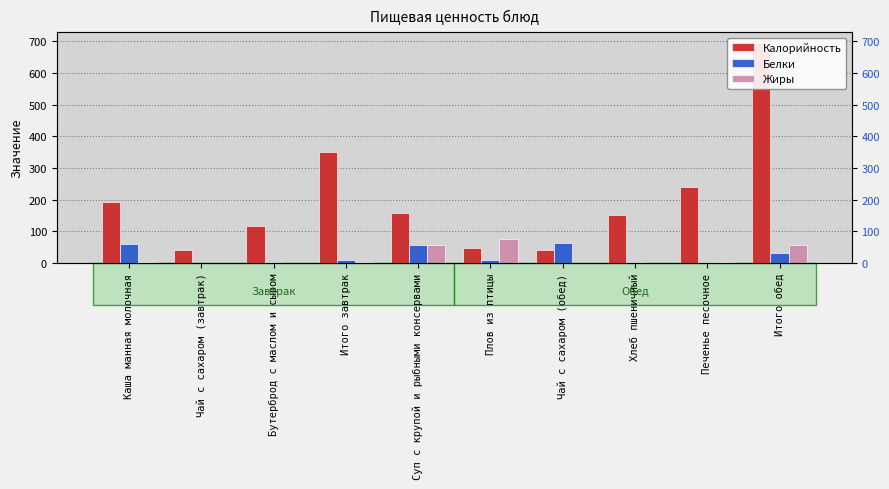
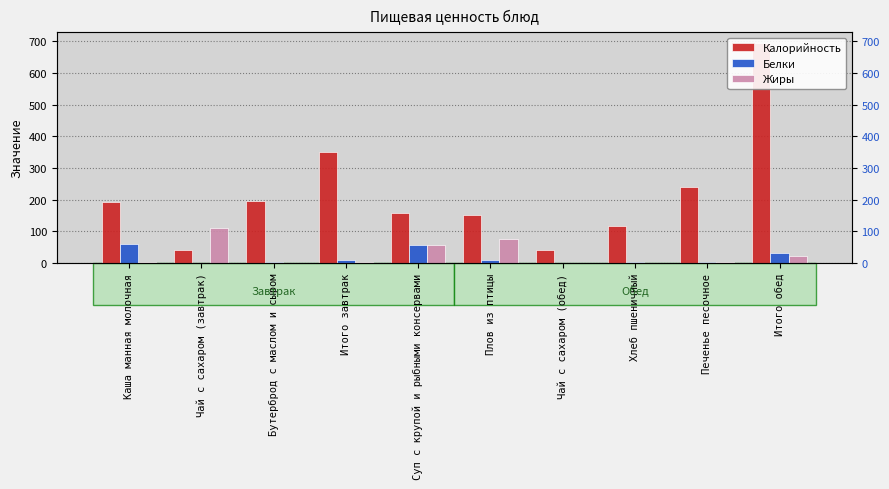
  {
    "Калорийность": {
      "Каша манная молочная": 190,
      "Чай с сахаром (завтрак)": 40,
-     "Бутерброд с маслом и сыром": 120,
+     "Бутерброд с маслом и сыром": 200,
      "Итого завтрак": 350,
      "Суп с крупой и рыбными консервами": 160,
-     "Плов из птицы": 50,
+     "Плов из птицы": 150,
      "Чай с сахаром (обед)": 40,
-     "Хлеб пшеничный": 150,
+     "Хлеб пшеничный": 120,
      "Печенье песочное": 240
    },
    "Белки": {
      "Каша манная молочная": 60,
      "Итого завтрак": 10,
      "Суп с крупой и рыбными консервами": 60,
      "Плов из птицы": 10,
-     "Чай с сахаром (обед)": 60,
+     "Чай с сахаром (обед)": 0,
      "Итого обед": 30
    },
    "Жиры": {
-     "Чай с сахаром (завтрак)": 0,
+     "Чай с сахаром (завтрак)": 110,
      "Суп с крупой и рыбными консервами": 60,
      "Плов из птицы": 80,
-     "Итого обед": 60
+     "Итого обед": 20
    }
  }
